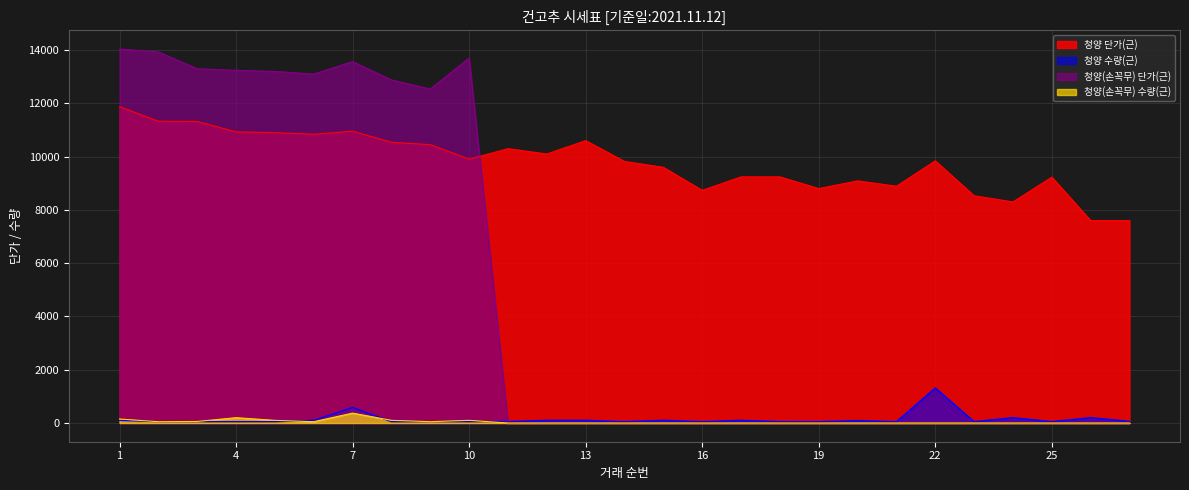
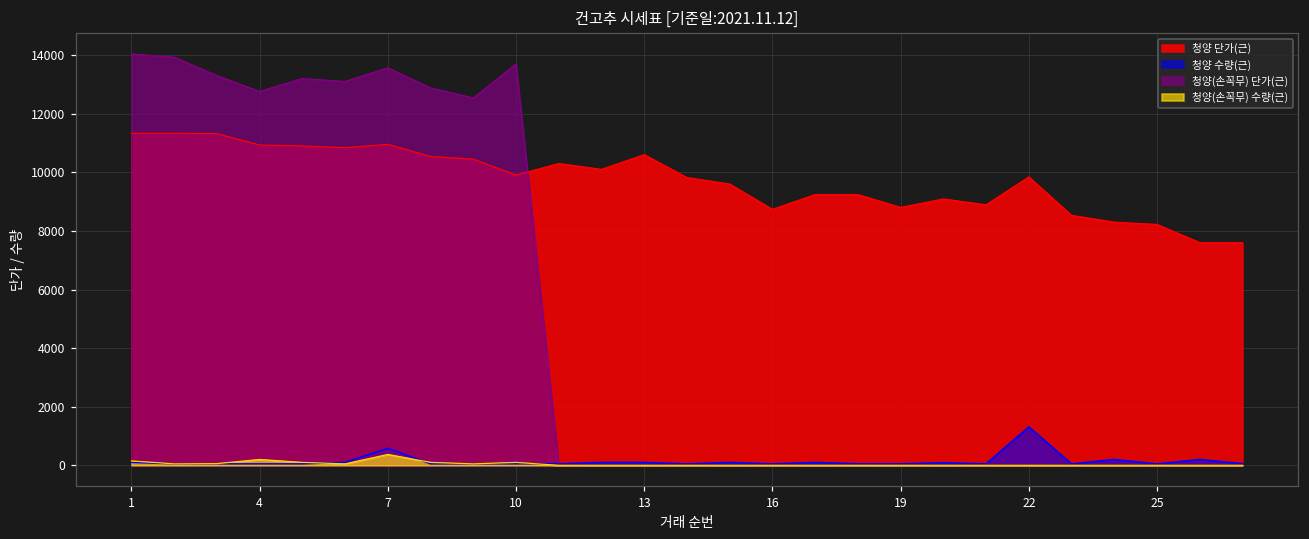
  {
    "청양 단가(근)": {
-     "1": 11900,
+     "1": 11300,
      "4": 10900,
      "7": 11000,
      "10": 9900,
      "13": 10600,
      "16": 8700,
      "19": 8800,
      "22": 9800,
-     "25": 9200
+     "25": 8200
    },
    "청양 수량(근)": {
      "4": 100,
      "7": 600,
      "13": 100,
      "22": 1300
    },
    "청양(손꼭무) 단가(근)": {
      "1": 14000,
-     "4": 13200,
+     "4": 12800,
      "7": 13600,
      "10": 13700
    },
    "청양(손꼭무) 수량(근)": {
      "4": 200,
      "7": 400
    }
  }
